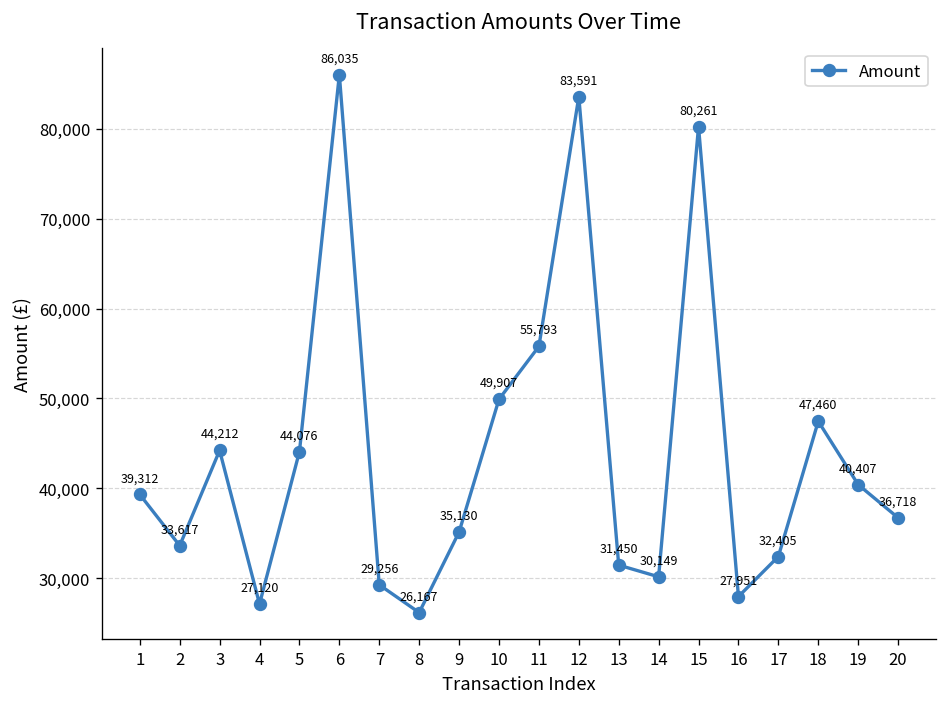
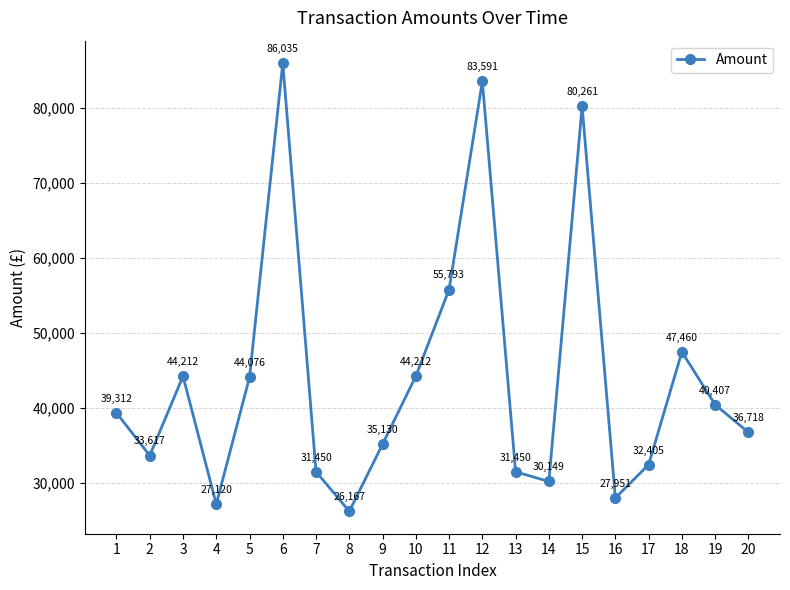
  {
    "1": "39,312",
    "2": "33,617",
    "3": "44,212",
    "4": "27,120",
    "5": "44,076",
    "6": "86,035",
-   "7": "29,256",
+   "7": "31,450",
    "8": "26,167",
    "9": "35,130",
-   "10": "49,907",
+   "10": "44,212",
    "11": "55,793",
    "12": "83,591",
    "13": "31,450",
    "14": "30,149",
    "15": "80,261",
    "16": "27,951",
    "17": "32,405",
    "18": "47,460",
    "19": "40,407",
    "20": "36,718"
  }
